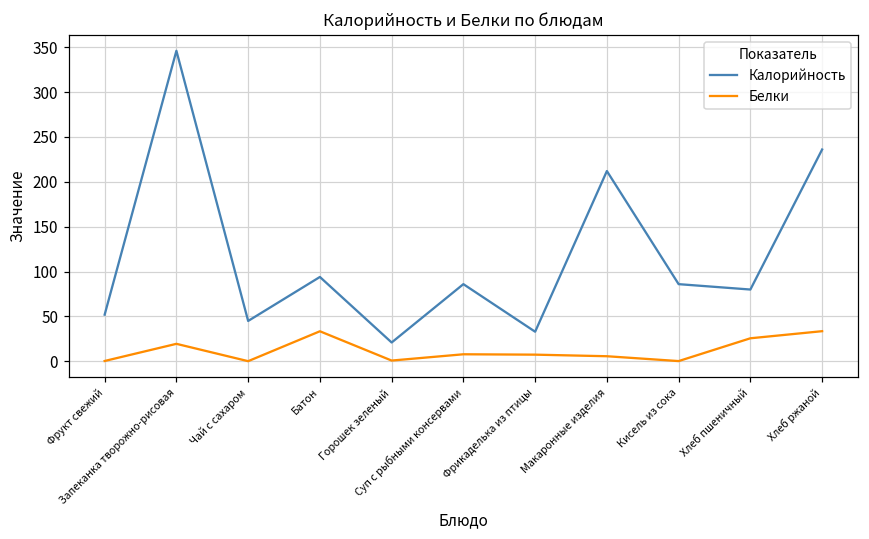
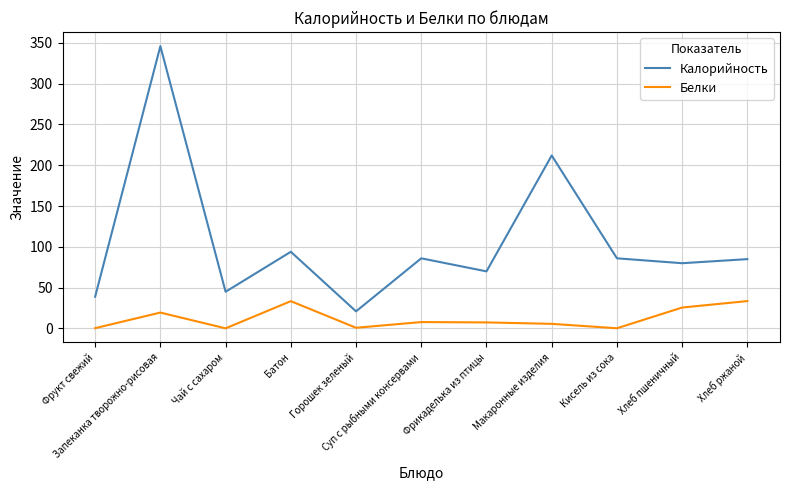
  {
    "Калорийность": {
-     "Фрукт свежий": 50,
+     "Фрукт свежий": 40,
      "Запеканка творожно-рисовая": 350,
      "Чай с сахаром": 50,
      "Батон": 90,
      "Горошек зеленый": 20,
      "Суп с рыбными консервами": 90,
-     "Фрикаделька из птицы": 30,
+     "Фрикаделька из птицы": 70,
      "Макаронные изделия": 210,
      "Кисель из сока": 90,
      "Хлеб пшеничный": 80,
-     "Хлеб ржаной": 240
+     "Хлеб ржаной": 90
    },
    "Белки": {
      "Фрукт свежий": 0,
      "Запеканка творожно-рисовая": 20,
      "Чай с сахаром": 0,
      "Батон": 30,
      "Горошек зеленый": 0,
      "Суп с рыбными консервами": 10,
      "Фрикаделька из птицы": 10,
      "Макаронные изделия": 10,
      "Кисель из сока": 0,
      "Хлеб пшеничный": 30,
      "Хлеб ржаной": 30
    }
  }
